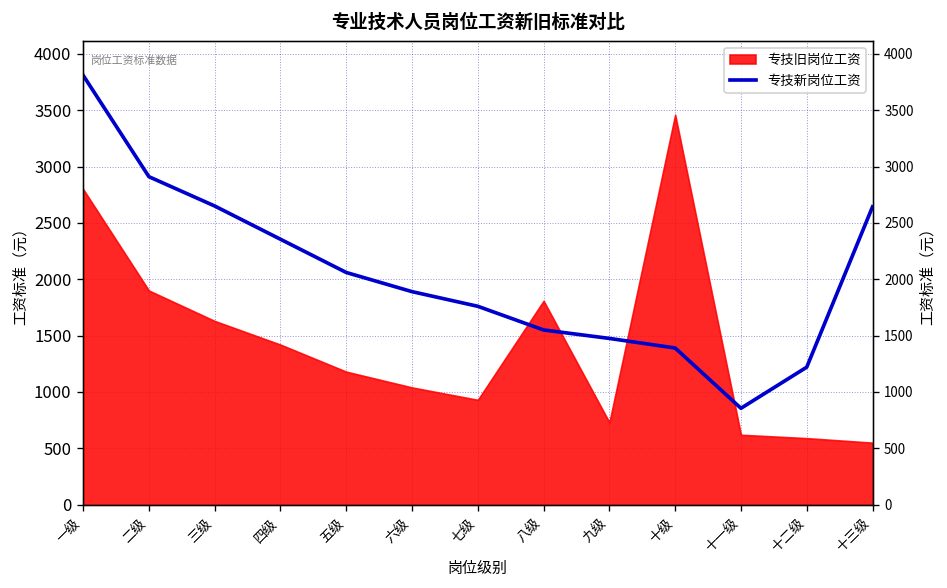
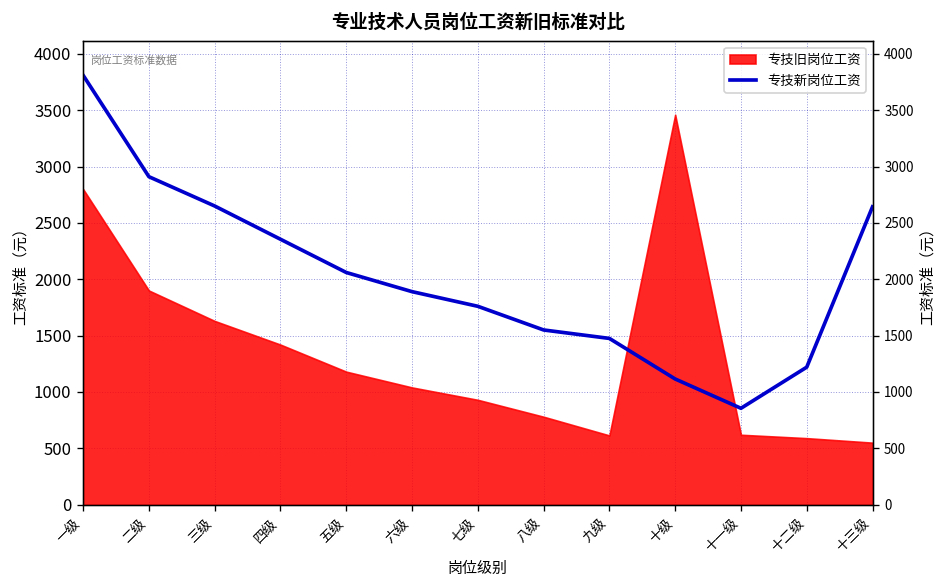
  {
    "专技新岗位工资": {
      "一级": 3800,
      "二级": 2900,
      "三级": 2700,
      "四级": 2400,
      "五级": 2100,
      "六级": 1900,
      "七级": 1800,
      "八级": 1600,
      "九级": 1500,
-     "十级": 1400,
+     "十级": 1100,
      "十一级": 900,
      "十二级": 1200,
      "十三级": 2600
    },
    "专技旧岗位工资": {
      "一级": 2800,
      "二级": 1900,
      "三级": 1600,
      "四级": 1400,
      "五级": 1200,
      "六级": 1000,
      "七级": 900,
-     "八级": 1800,
-     "九级": 700,
+     "八级": 800,
+     "九级": 600,
      "十级": 3500,
      "十一级": 600,
      "十二级": 600,
      "十三级": 600
    }
  }
